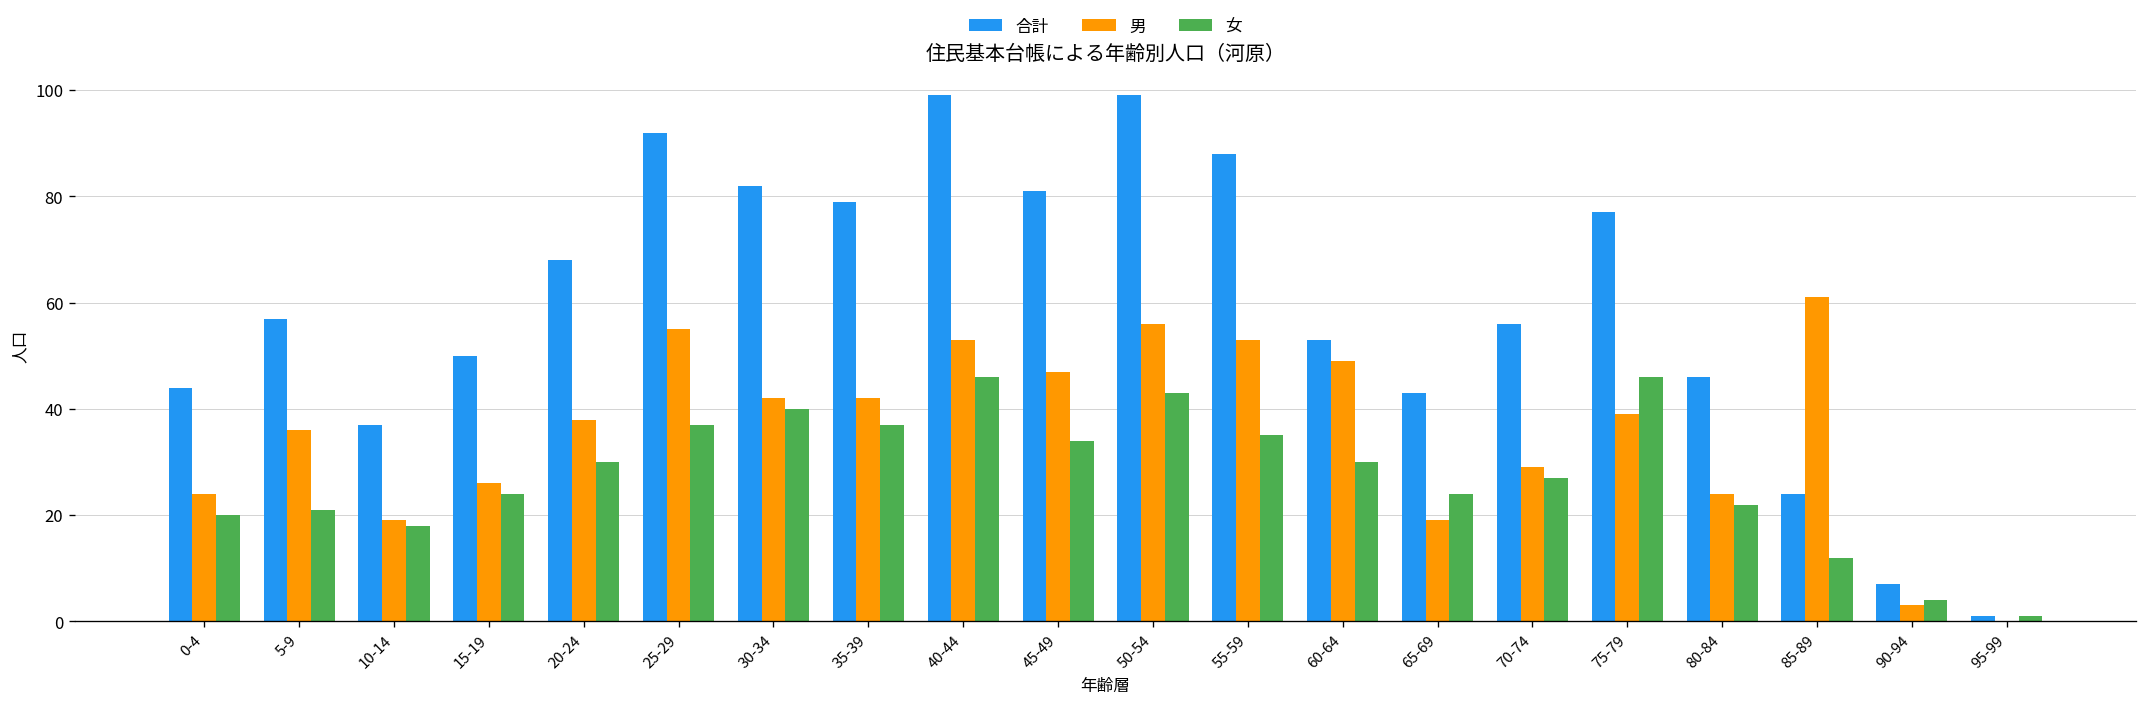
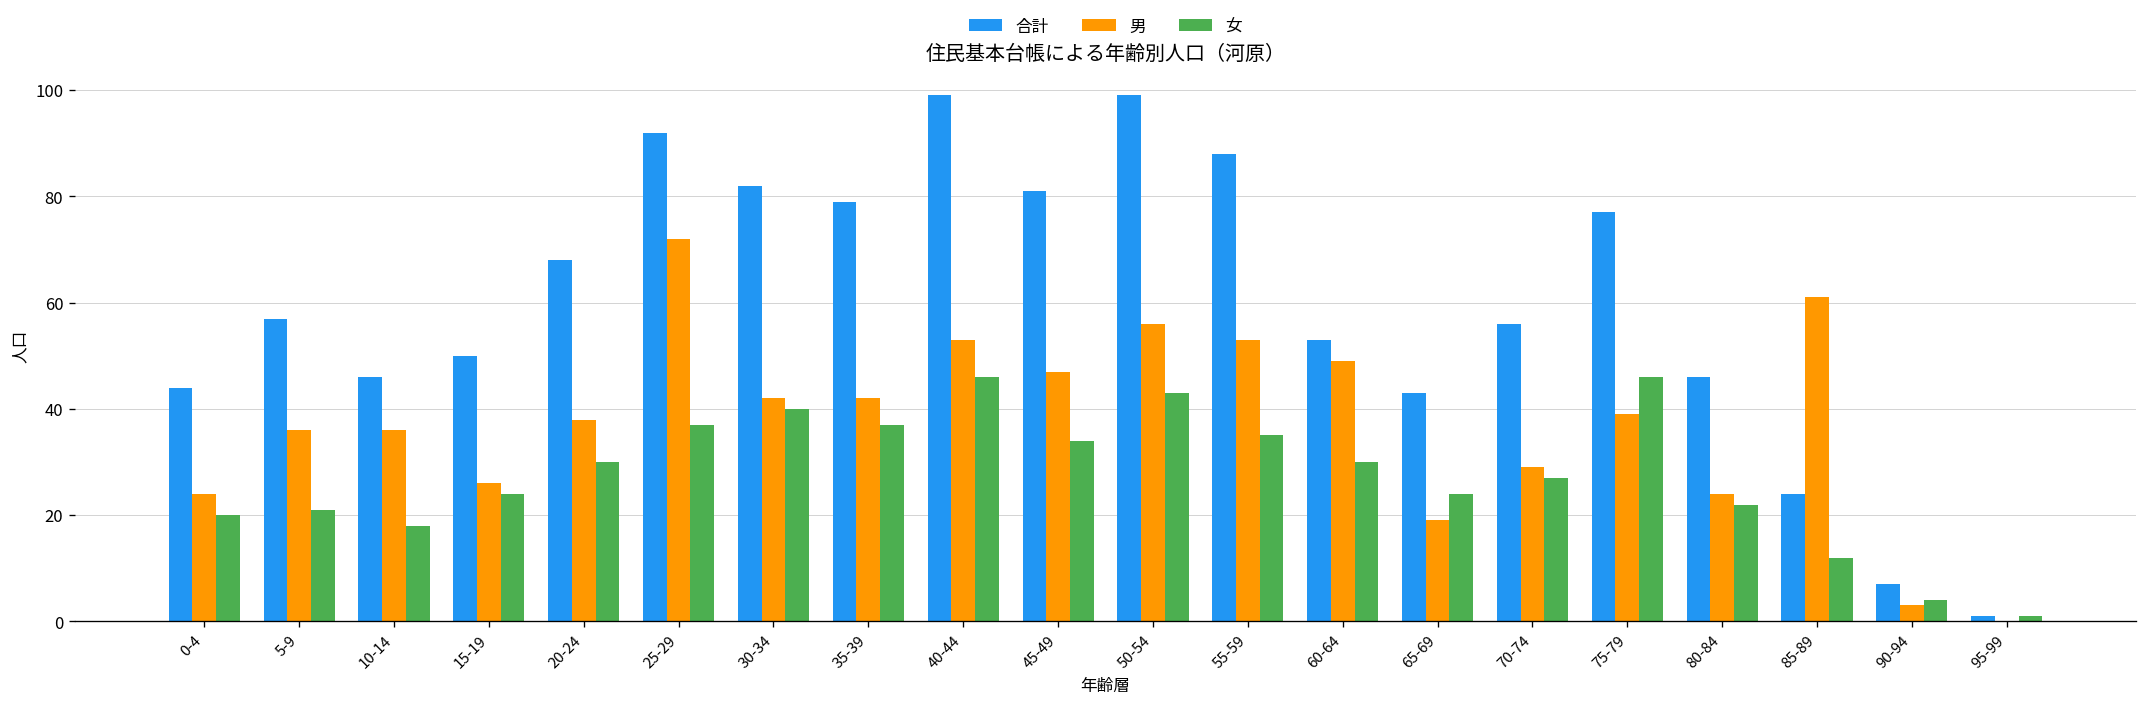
  {
    "合計": {
      "0-4": 44,
      "5-9": 57,
-     "10-14": 37,
+     "10-14": 46,
      "15-19": 50,
      "20-24": 68,
      "25-29": 92,
      "30-34": 82,
      "35-39": 79,
      "40-44": 99,
      "45-49": 81,
      "50-54": 99,
      "55-59": 88,
      "60-64": 53,
      "65-69": 43,
      "70-74": 56,
      "75-79": 77,
      "80-84": 46,
      "85-89": 24,
      "90-94": 7,
      "95-99": 1
    },
    "男": {
      "0-4": 24,
      "5-9": 36,
-     "10-14": 19,
+     "10-14": 36,
      "15-19": 26,
      "20-24": 38,
-     "25-29": 55,
+     "25-29": 72,
      "30-34": 42,
      "35-39": 42,
      "40-44": 53,
      "45-49": 47,
      "50-54": 56,
      "55-59": 53,
      "60-64": 49,
      "65-69": 19,
      "70-74": 29,
      "75-79": 39,
      "80-84": 24,
      "85-89": 61,
      "90-94": 3,
      "95-99": 0
    },
    "女": {
      "0-4": 20,
      "5-9": 21,
      "10-14": 18,
      "15-19": 24,
      "20-24": 30,
      "25-29": 37,
      "30-34": 40,
      "35-39": 37,
      "40-44": 46,
      "45-49": 34,
      "50-54": 43,
      "55-59": 35,
      "60-64": 30,
      "65-69": 24,
      "70-74": 27,
      "75-79": 46,
      "80-84": 22,
      "85-89": 12,
      "90-94": 4,
      "95-99": 1
    }
  }
